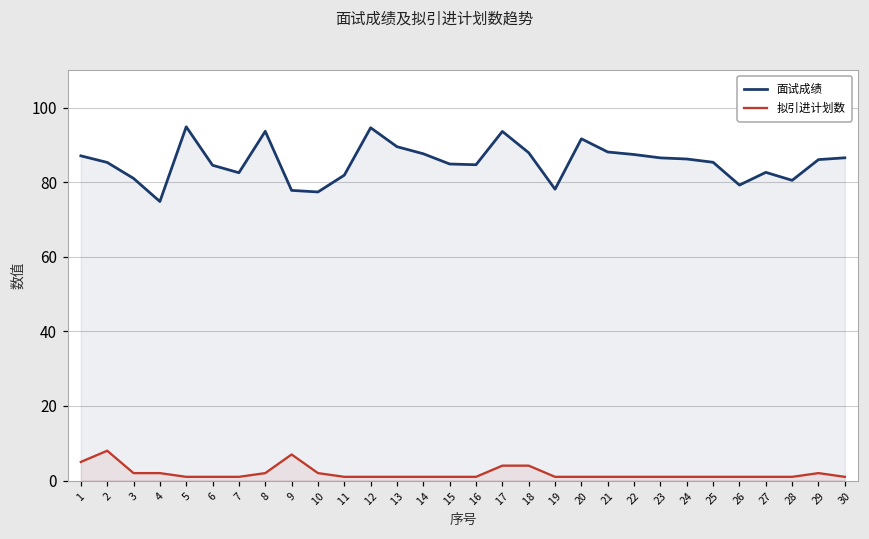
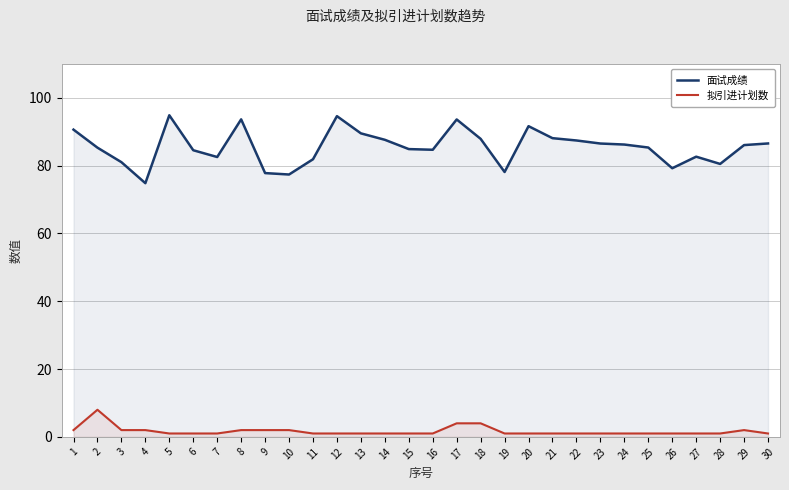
  {
    "面试成绩": {
-     "1": 87,
+     "1": 91,
      "2": 85,
      "3": 81,
      "4": 75,
      "5": 95,
      "6": 85,
      "7": 83,
      "8": 94,
      "9": 78,
      "10": 77,
      "11": 82,
      "12": 95,
      "13": 90,
      "14": 88,
      "15": 85,
      "16": 85,
      "17": 94,
      "18": 88,
      "19": 78,
      "20": 92,
      "21": 88,
      "22": 87,
      "23": 87,
      "24": 86,
      "25": 85,
      "26": 79,
      "27": 83,
      "28": 81,
      "29": 86,
      "30": 87
    },
    "拟引进计划数": {
-     "1": 5,
+     "1": 2,
      "2": 8,
      "3": 2,
      "4": 2,
      "5": 1,
      "6": 1,
      "7": 1,
      "8": 2,
-     "9": 7,
+     "9": 2,
      "10": 2,
      "11": 1,
      "12": 1,
      "13": 1,
      "14": 1,
      "15": 1,
      "16": 1,
      "17": 4,
      "18": 4,
      "19": 1,
      "20": 1,
      "21": 1,
      "22": 1,
      "23": 1,
      "24": 1,
      "25": 1,
      "26": 1,
      "27": 1,
      "28": 1,
      "29": 2,
      "30": 1
    }
  }
